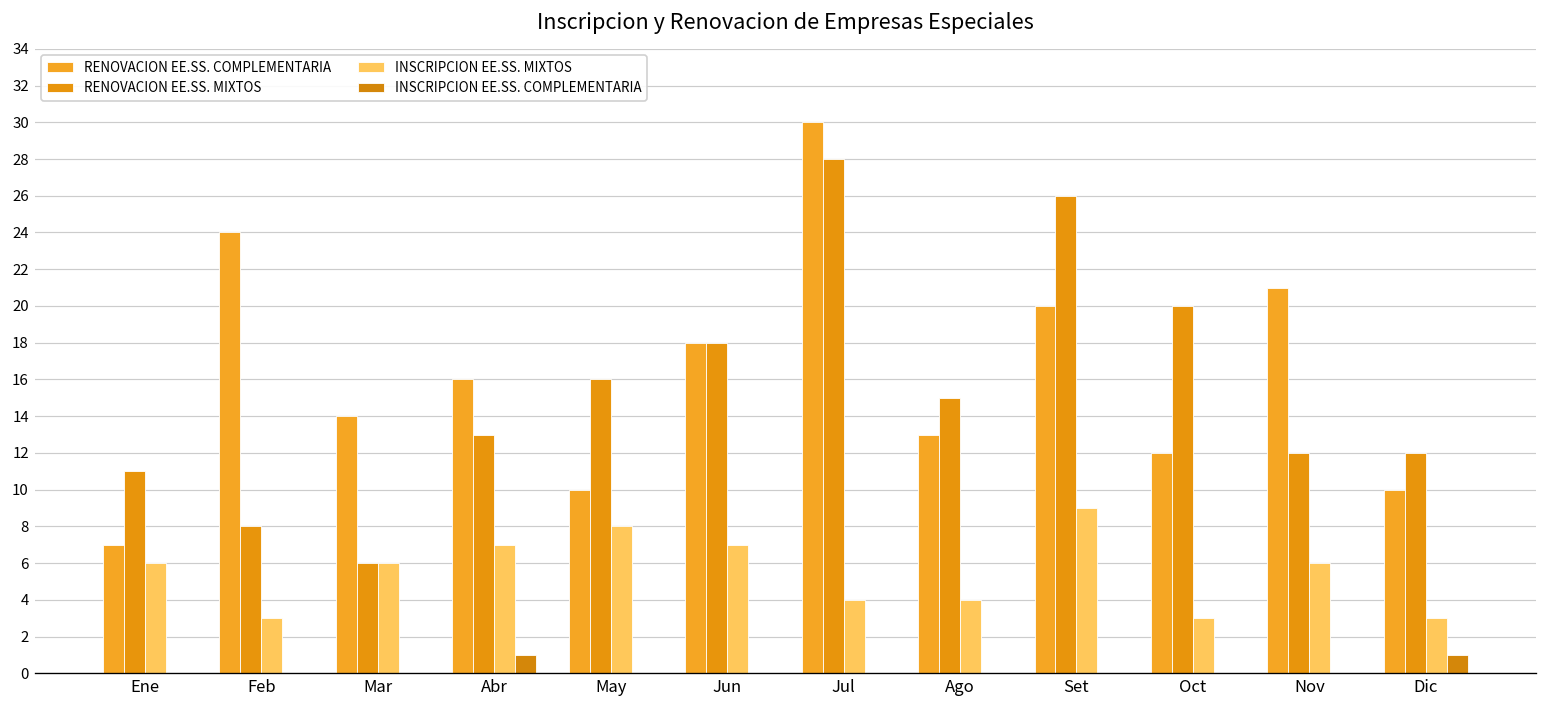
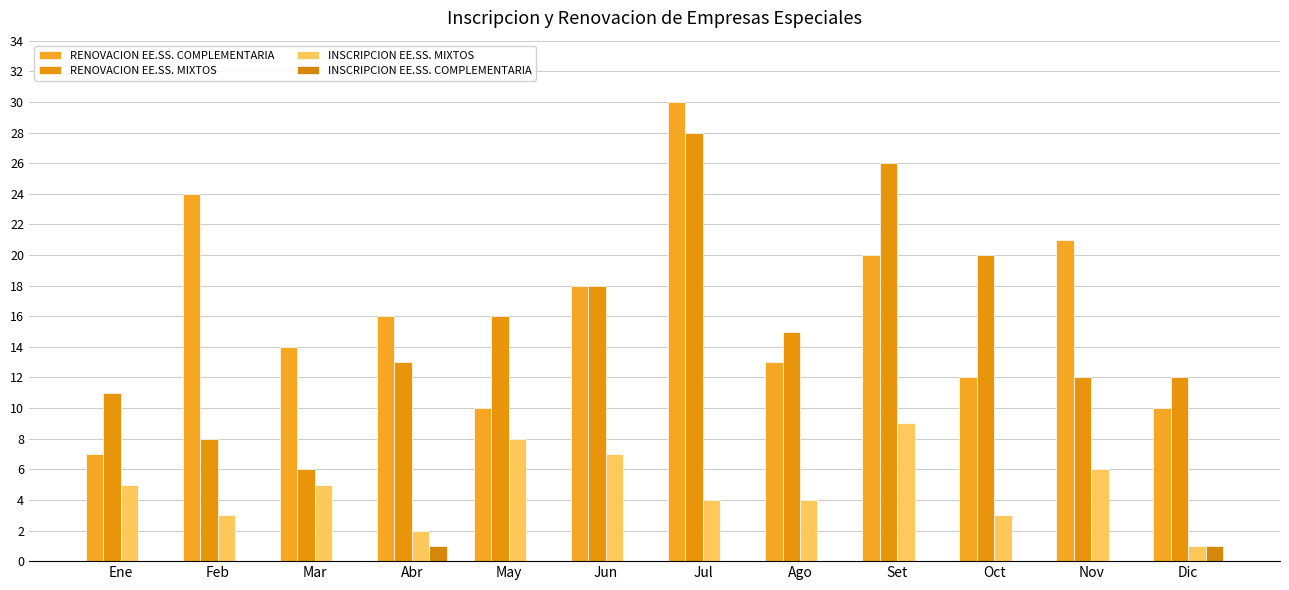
  {
    "INSCRIPCION EE.SS. MIXTOS": {
-     "Ene": 6,
+     "Ene": 5,
      "Feb": 3,
-     "Mar": 6,
-     "Abr": 7,
+     "Mar": 5,
+     "Abr": 2,
      "May": 8,
      "Jun": 7,
      "Jul": 4,
      "Ago": 4,
      "Set": 9,
      "Oct": 3,
      "Nov": 6,
-     "Dic": 3
+     "Dic": 1
    }
  }
